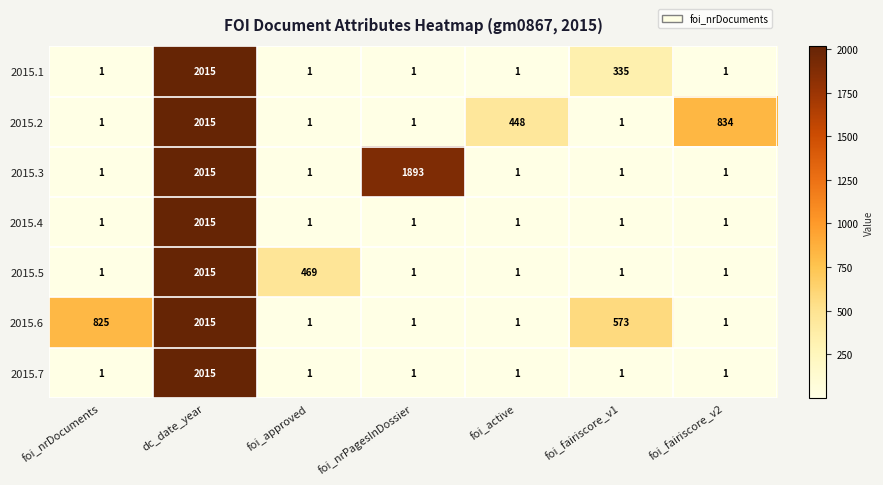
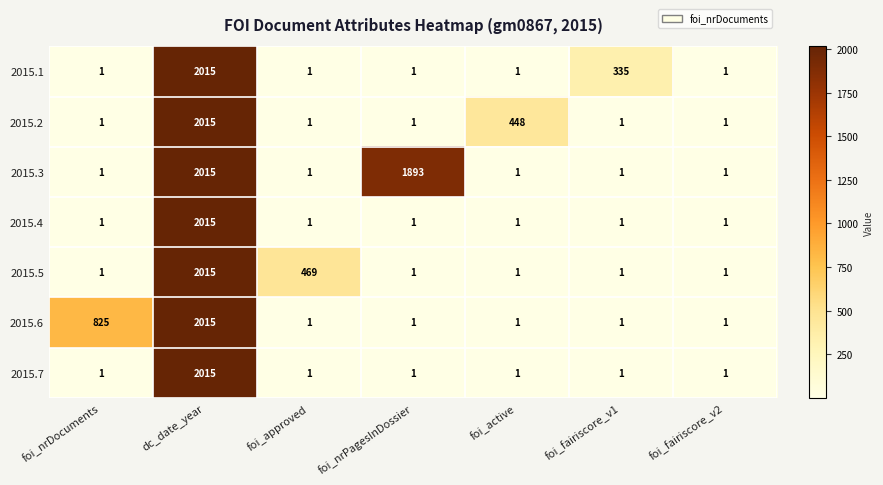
  {
    "2015.1": {
      "foi_nrDocuments": 1,
      "dc_date_year": 2015,
      "foi_approved": 1,
      "foi_nrPagesInDossier": 1,
      "foi_active": 1,
      "foi_fairiscore_v1": 335,
      "foi_fairiscore_v2": 1
    },
    "2015.2": {
      "foi_nrDocuments": 1,
      "dc_date_year": 2015,
      "foi_approved": 1,
      "foi_nrPagesInDossier": 1,
      "foi_active": 448,
      "foi_fairiscore_v1": 1,
-     "foi_fairiscore_v2": 834
+     "foi_fairiscore_v2": 1
    },
    "2015.3": {
      "foi_nrDocuments": 1,
      "dc_date_year": 2015,
      "foi_approved": 1,
      "foi_nrPagesInDossier": 1893,
      "foi_active": 1,
      "foi_fairiscore_v1": 1,
      "foi_fairiscore_v2": 1
    },
    "2015.4": {
      "foi_nrDocuments": 1,
      "dc_date_year": 2015,
      "foi_approved": 1,
      "foi_nrPagesInDossier": 1,
      "foi_active": 1,
      "foi_fairiscore_v1": 1,
      "foi_fairiscore_v2": 1
    },
    "2015.5": {
      "foi_nrDocuments": 1,
      "dc_date_year": 2015,
      "foi_approved": 469,
      "foi_nrPagesInDossier": 1,
      "foi_active": 1,
      "foi_fairiscore_v1": 1,
      "foi_fairiscore_v2": 1
    },
    "2015.6": {
      "foi_nrDocuments": 825,
      "dc_date_year": 2015,
      "foi_approved": 1,
      "foi_nrPagesInDossier": 1,
      "foi_active": 1,
-     "foi_fairiscore_v1": 573,
+     "foi_fairiscore_v1": 1,
      "foi_fairiscore_v2": 1
    },
    "2015.7": {
      "foi_nrDocuments": 1,
      "dc_date_year": 2015,
      "foi_approved": 1,
      "foi_nrPagesInDossier": 1,
      "foi_active": 1,
      "foi_fairiscore_v1": 1,
      "foi_fairiscore_v2": 1
    }
  }
